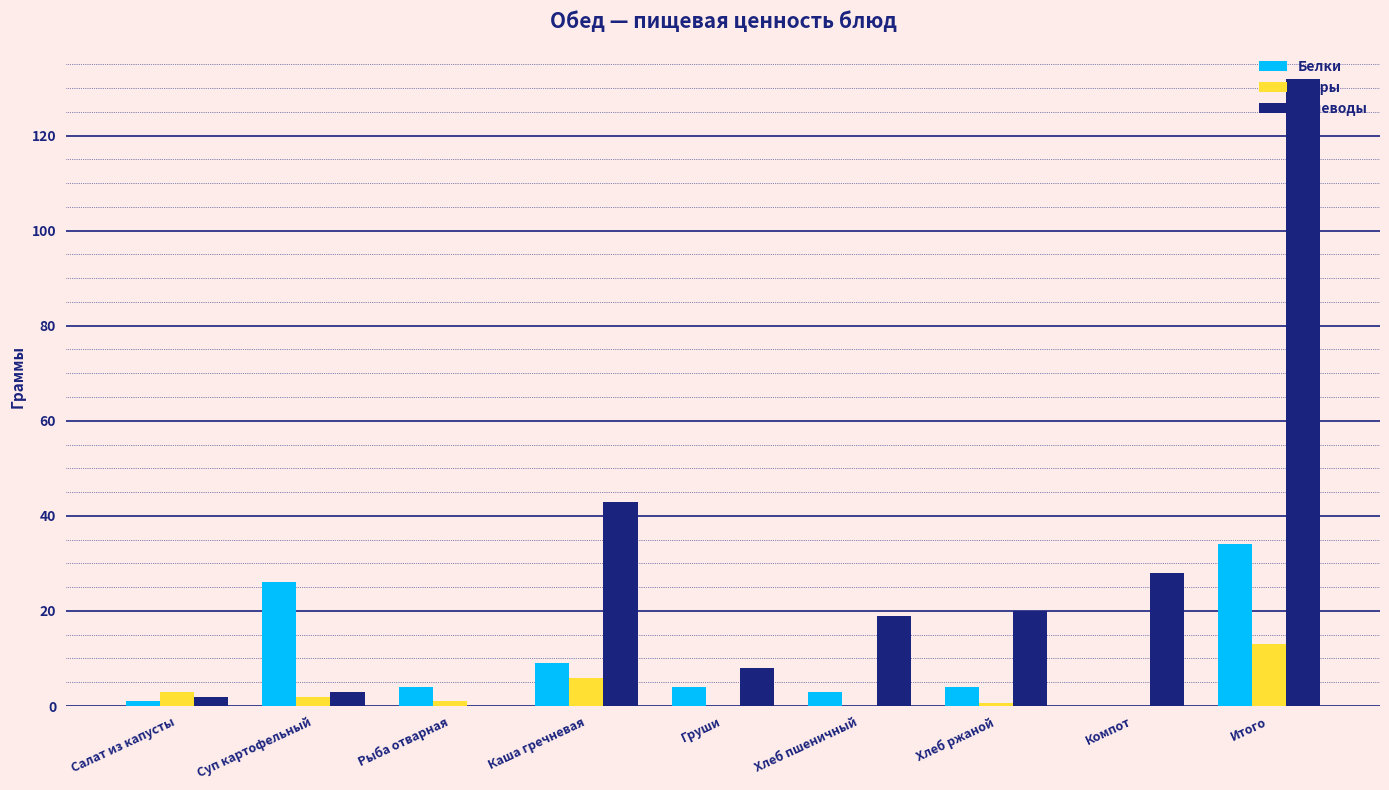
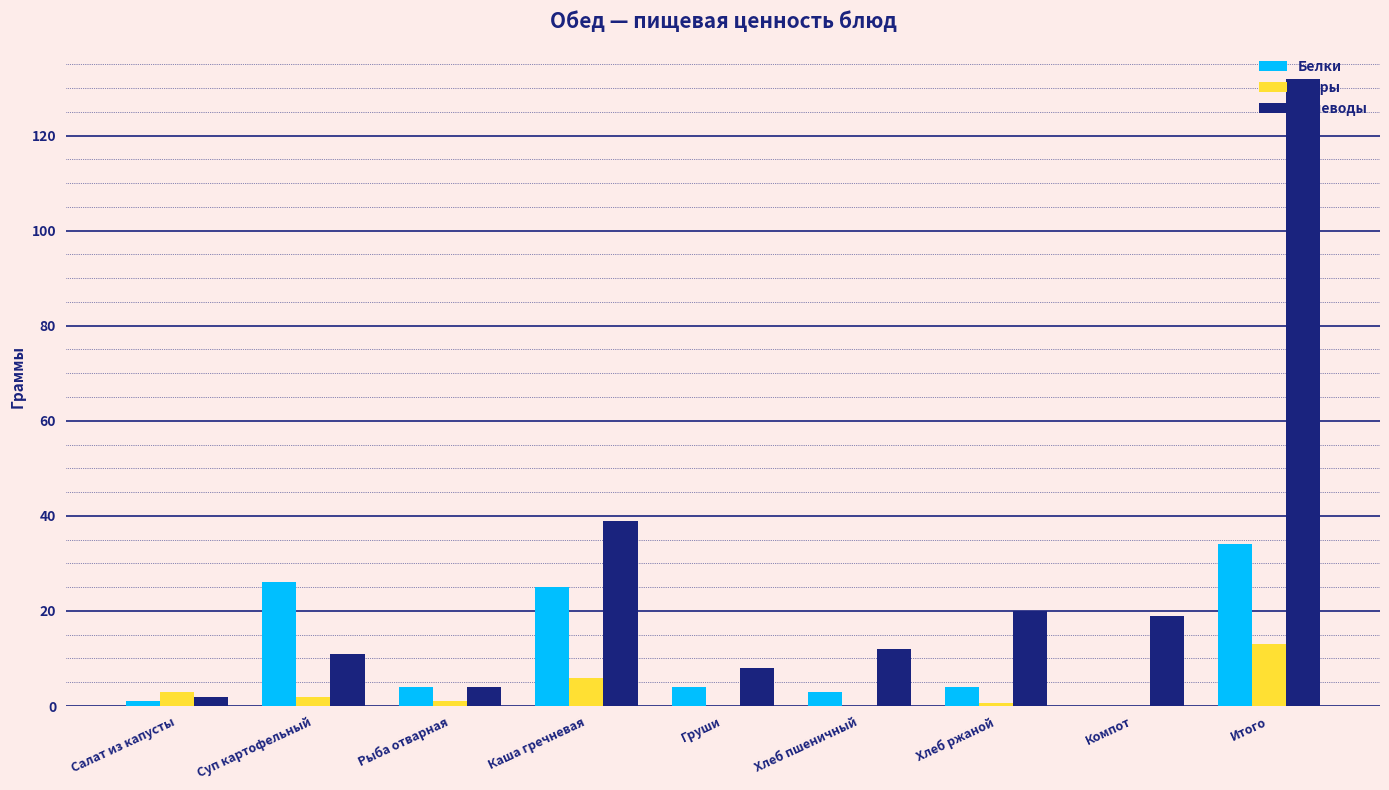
  {
    "Белки": {
      "Салат из капусты": 1,
      "Суп картофельный": 26,
      "Рыба отварная": 4,
-     "Каша гречневая": 9,
+     "Каша гречневая": 25,
      "Груши": 4,
      "Хлеб пшеничный": 3,
      "Хлеб ржаной": 4,
      "Компот": 0,
      "Итого": 34
    },
    "Углеводы": {
      "Салат из капусты": 2,
-     "Суп картофельный": 3,
-     "Рыба отварная": 0,
-     "Каша гречневая": 43,
+     "Суп картофельный": 11,
+     "Рыба отварная": 4,
+     "Каша гречневая": 39,
      "Груши": 8,
-     "Хлеб пшеничный": 19,
+     "Хлеб пшеничный": 12,
      "Хлеб ржаной": 20,
-     "Компот": 28,
+     "Компот": 19,
      "Итого": 132
    }
  }
